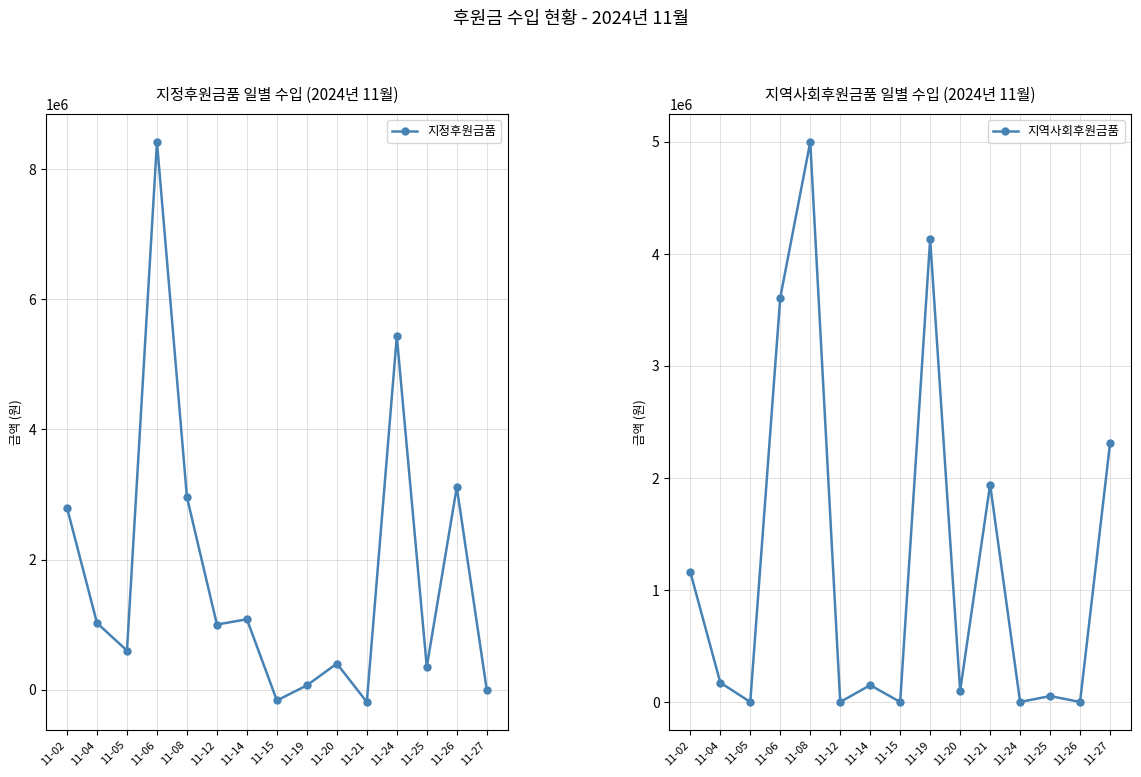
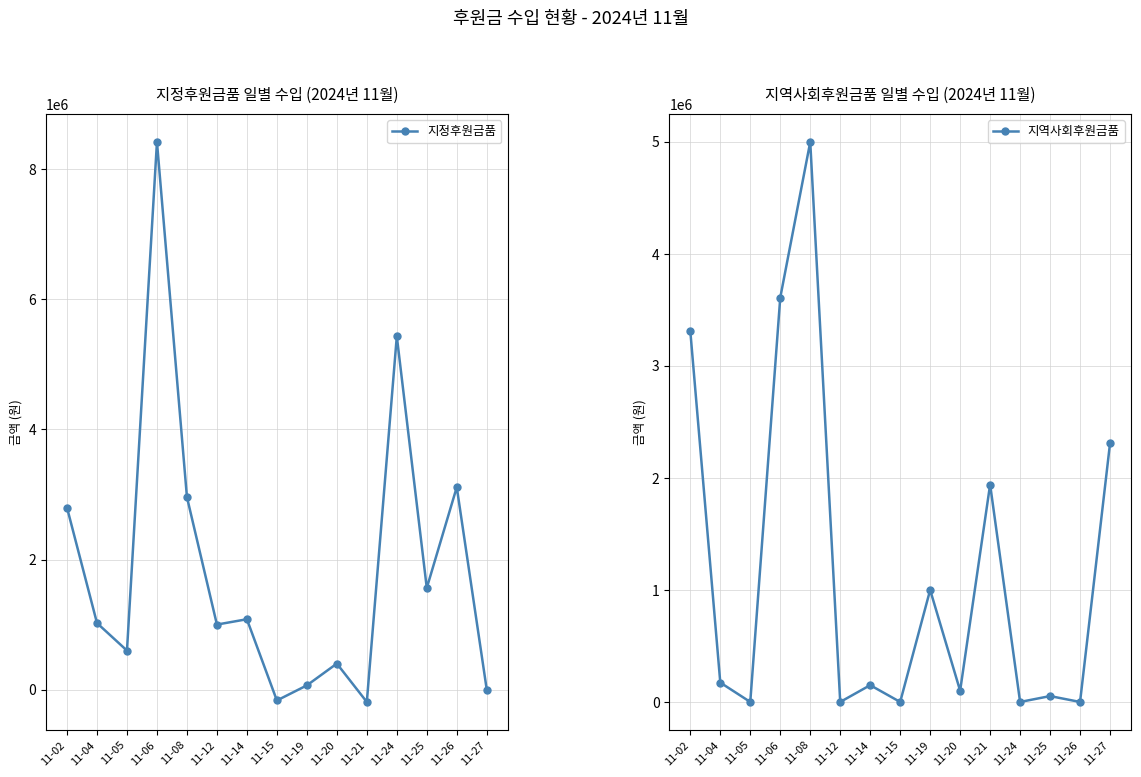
  {
    "지정후원금품 일별 수입 (2024년 11월)": {
      "11-02": 2800000,
      "11-04": 1000000,
      "11-05": 600000,
      "11-06": 8400000,
      "11-08": 3000000,
      "11-12": 1000000,
      "11-14": 1100000,
      "11-15": -200000,
      "11-19": 100000,
      "11-20": 400000,
      "11-21": -200000,
      "11-24": 5400000,
-     "11-25": 400000,
+     "11-25": 1600000,
      "11-26": 3100000,
      "11-27": 0
    },
    "지역사회후원금품 일별 수입 (2024년 11월)": {
-     "11-02": 1160000,
+     "11-02": 3310000,
      "11-04": 170000,
      "11-05": 0,
      "11-06": 3610000,
      "11-08": 5000000,
      "11-12": 0,
      "11-14": 150000,
      "11-15": 0,
-     "11-19": 4130000,
+     "11-19": 1000000,
      "11-20": 100000,
      "11-21": 1940000,
      "11-24": 0,
      "11-25": 50000,
      "11-26": 0,
      "11-27": 2310000
    }
  }
